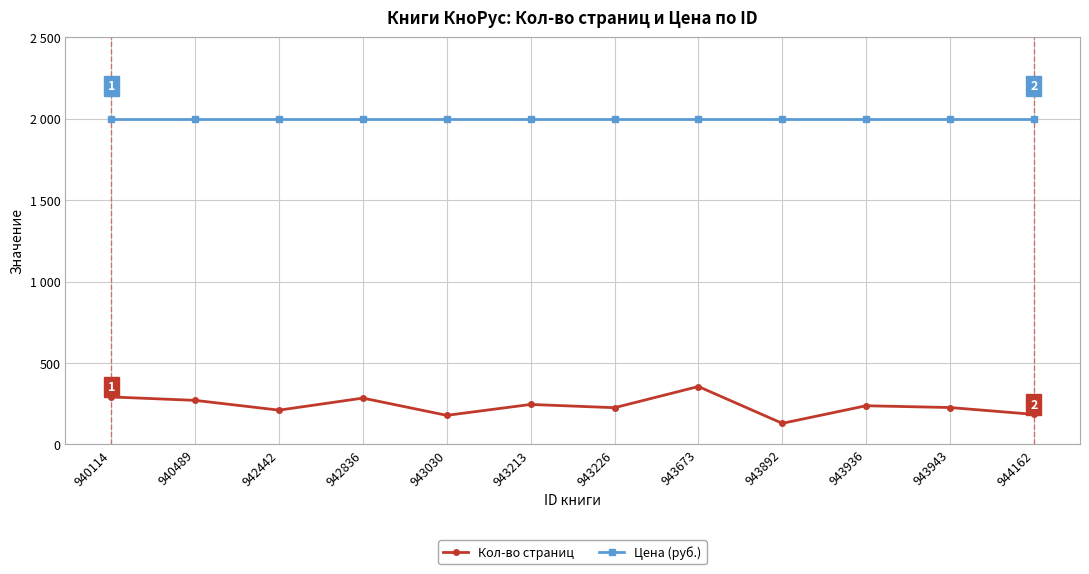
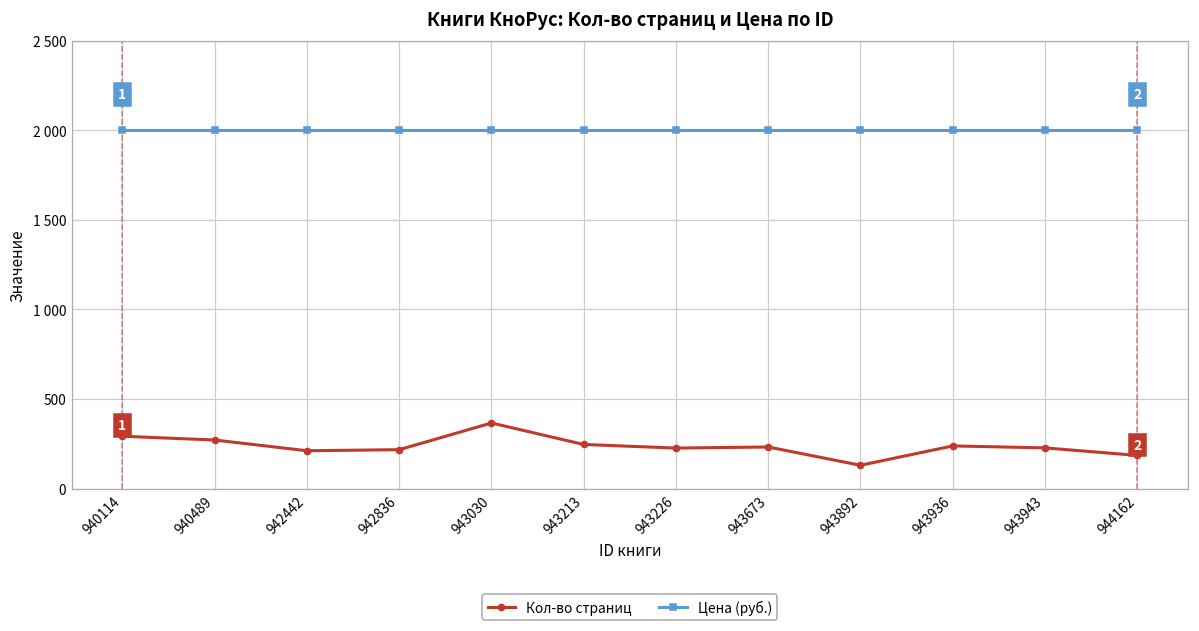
  {
    "Кол-во страниц": {
      "940489": 270,
      "942442": 210,
-     "942836": 290,
-     "943030": 180,
+     "942836": 220,
+     "943030": 370,
      "943213": 250,
      "943226": 230,
-     "943673": 360,
+     "943673": 230,
      "943892": 130,
      "943936": 240,
      "943943": 230
    },
    "Цена (руб.)": {
      "940114": 2000,
      "940489": 2000,
      "942442": 2000,
      "942836": 2000,
      "943030": 2000,
      "943213": 2000,
      "943226": 2000,
      "943673": 2000,
      "943892": 2000,
      "943936": 2000,
      "943943": 2000,
      "944162": 2000
    }
  }
